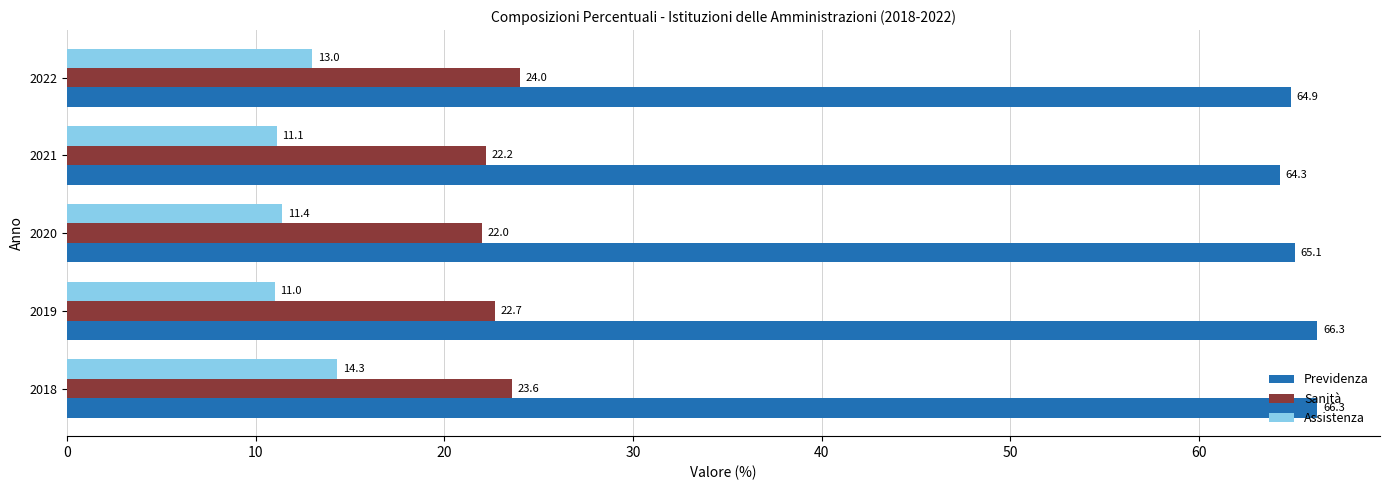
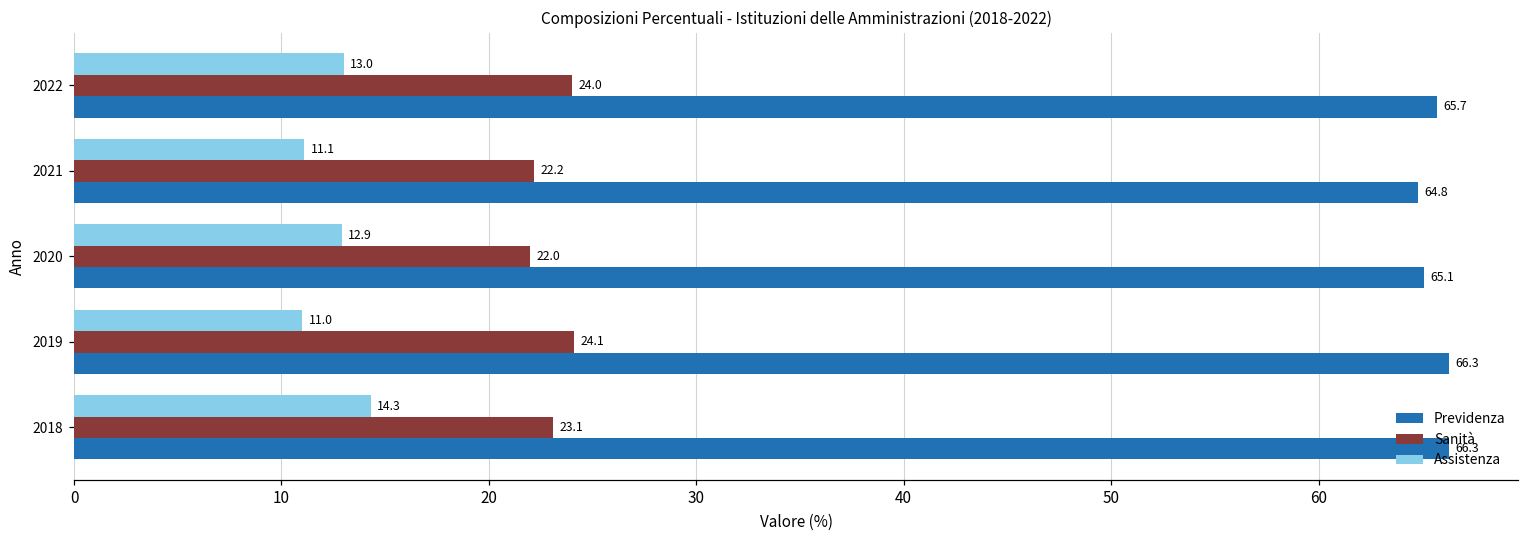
  {
    "Previdenza": {
-     "2022": 64.9,
-     "2021": 64.3,
+     "2022": 65.7,
+     "2021": 64.8,
      "2020": 65.1,
      "2019": 66.3,
      "2018": 66.3
    },
    "Sanità": {
      "2022": 24.0,
      "2021": 22.2,
      "2020": 22.0,
-     "2019": 22.7,
-     "2018": 23.6
+     "2019": 24.1,
+     "2018": 23.1
    },
    "Assistenza": {
      "2022": 13.0,
      "2021": 11.1,
-     "2020": 11.4,
+     "2020": 12.9,
      "2019": 11.0,
      "2018": 14.3
    }
  }
